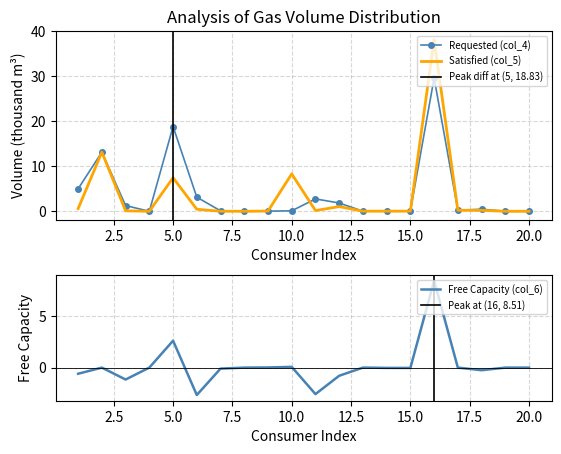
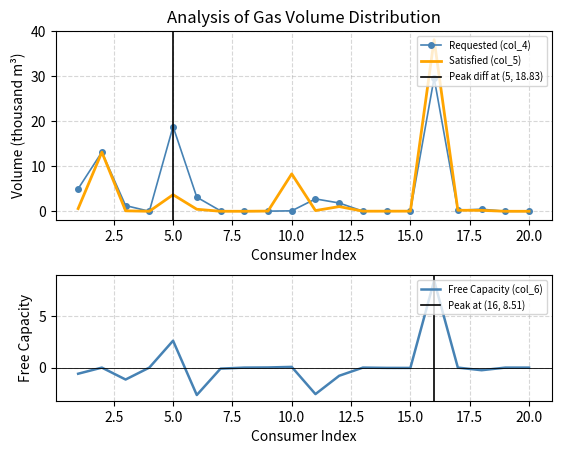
  {
    "Analysis of Gas Volume Distribution": {
      "Requested (col_4)": {
        "5.0": 19,
        "10.0": 0
      },
      "Satisfied (col_5)": {
-       "5.0": 7,
+       "5.0": 4,
        "10.0": 8
      }
    }
  }
